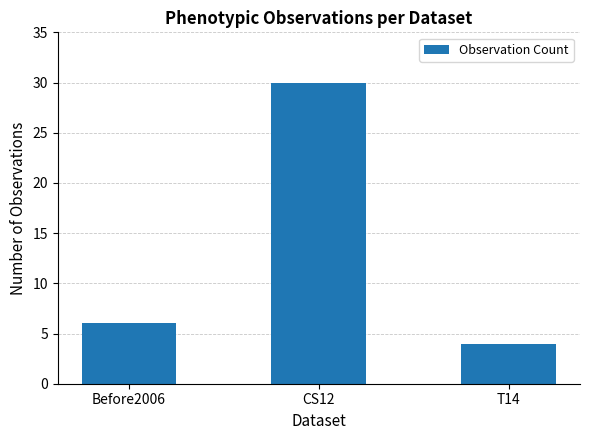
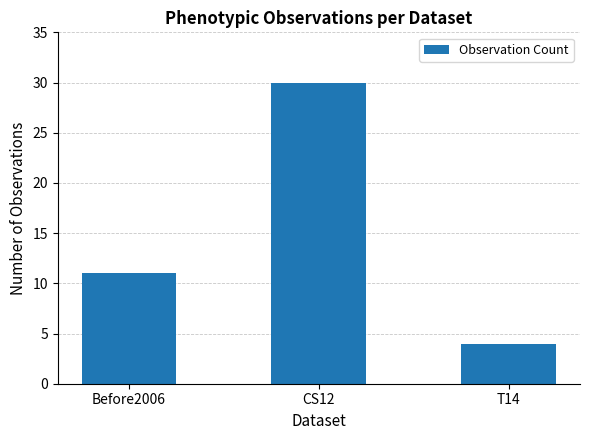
  {
-   "Before2006": 6,
+   "Before2006": 11,
    "CS12": 30,
    "T14": 4
  }
